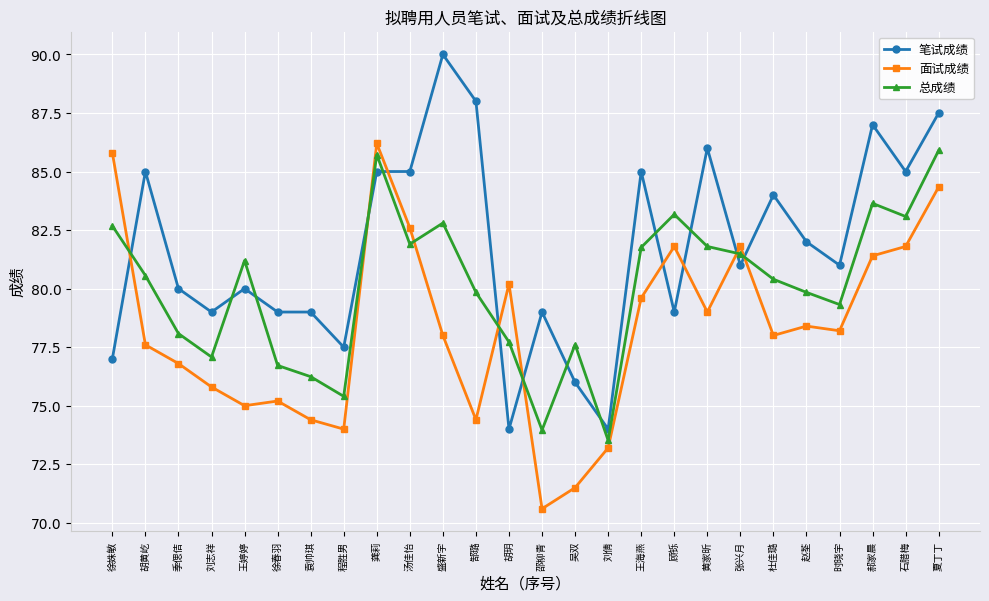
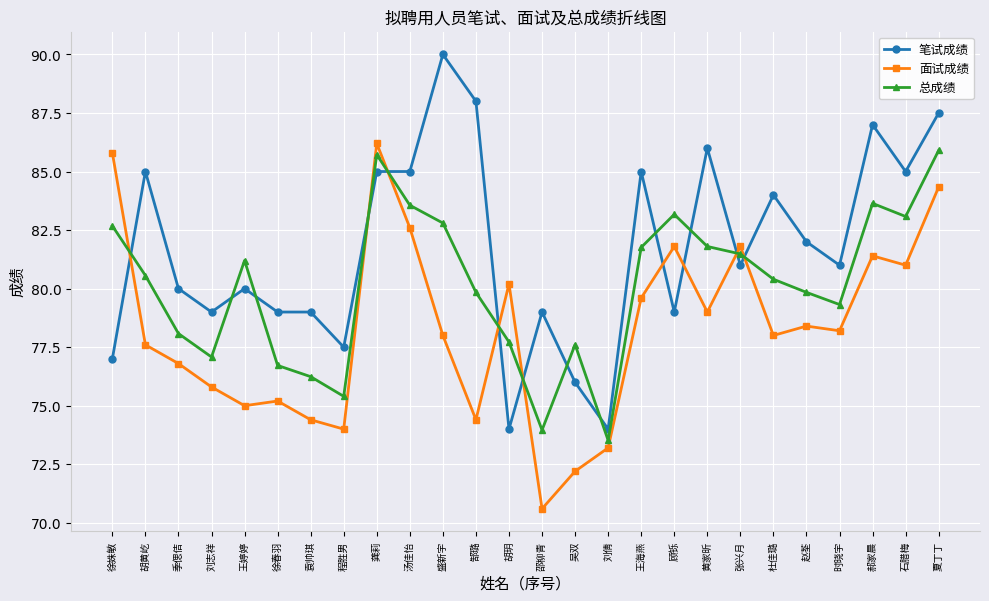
  {
    "笔试成绩": {
      "徐姝敏": 77.0,
      "胡黄屹": 85.0,
      "季偲佶": 80.0,
      "刘志祥": 79.0,
      "王婷婷": 80.0,
      "徐春羽": 79.0,
      "袁帅琪": 79.0,
      "程胜男": 77.5,
      "龚莉": 85.0,
      "汤佳怡": 85.0,
      "盛新宇": 90.0,
      "郜璐": 88.0,
      "胡玥": 74.0,
      "邵柳青": 79.0,
      "吴双": 76.0,
      "刘倩": 74.0,
      "王海燕": 85.0,
      "顾铄": 79.0,
      "黄家昕": 86.0,
      "张兴月": 81.0,
      "杜佳璐": 84.0,
      "赵荃": 82.0,
      "时晓宇": 81.0,
      "郝家晨": 87.0,
      "石腊梅": 85.0,
      "夏丁丁": 87.5
    },
    "面试成绩": {
      "徐姝敏": 85.8,
      "胡黄屹": 77.6,
      "季偲佶": 76.8,
      "刘志祥": 75.8,
      "王婷婷": 75.0,
      "徐春羽": 75.2,
      "袁帅琪": 74.4,
      "程胜男": 74.0,
      "龚莉": 86.2,
      "汤佳怡": 82.6,
      "盛新宇": 78.0,
      "郜璐": 74.4,
      "胡玥": 80.2,
      "邵柳青": 70.6,
-     "吴双": 71.5,
+     "吴双": 72.2,
      "刘倩": 73.2,
      "王海燕": 79.6,
      "顾铄": 81.8,
      "黄家昕": 79.0,
      "张兴月": 81.8,
      "杜佳璐": 78.0,
      "赵荃": 78.4,
      "时晓宇": 78.2,
      "郝家晨": 81.4,
-     "石腊梅": 81.8,
+     "石腊梅": 81.0,
      "夏丁丁": 84.3
    },
    "总成绩": {
      "徐姝敏": 82.7,
      "胡黄屹": 80.6,
      "季偲佶": 78.1,
      "刘志祥": 77.1,
      "王婷婷": 81.2,
      "徐春羽": 76.7,
      "袁帅琪": 76.2,
      "程胜男": 75.4,
      "龚莉": 85.7,
-     "汤佳怡": 81.9,
+     "汤佳怡": 83.6,
      "盛新宇": 82.8,
      "郜璐": 79.8,
      "胡玥": 77.7,
      "邵柳青": 74.0,
      "吴双": 77.6,
      "刘倩": 73.5,
      "王海燕": 81.8,
      "顾铄": 83.2,
      "黄家昕": 81.8,
      "张兴月": 81.5,
      "杜佳璐": 80.4,
      "赵荃": 79.8,
      "时晓宇": 79.3,
      "郝家晨": 83.6,
      "石腊梅": 83.1,
      "夏丁丁": 85.9
    }
  }
